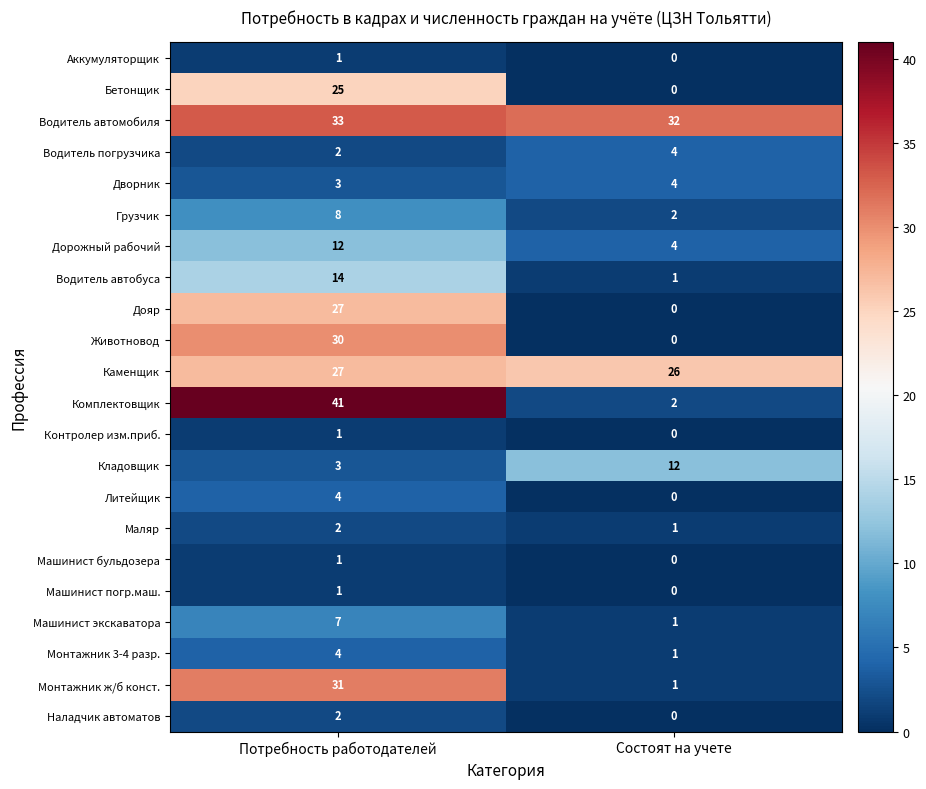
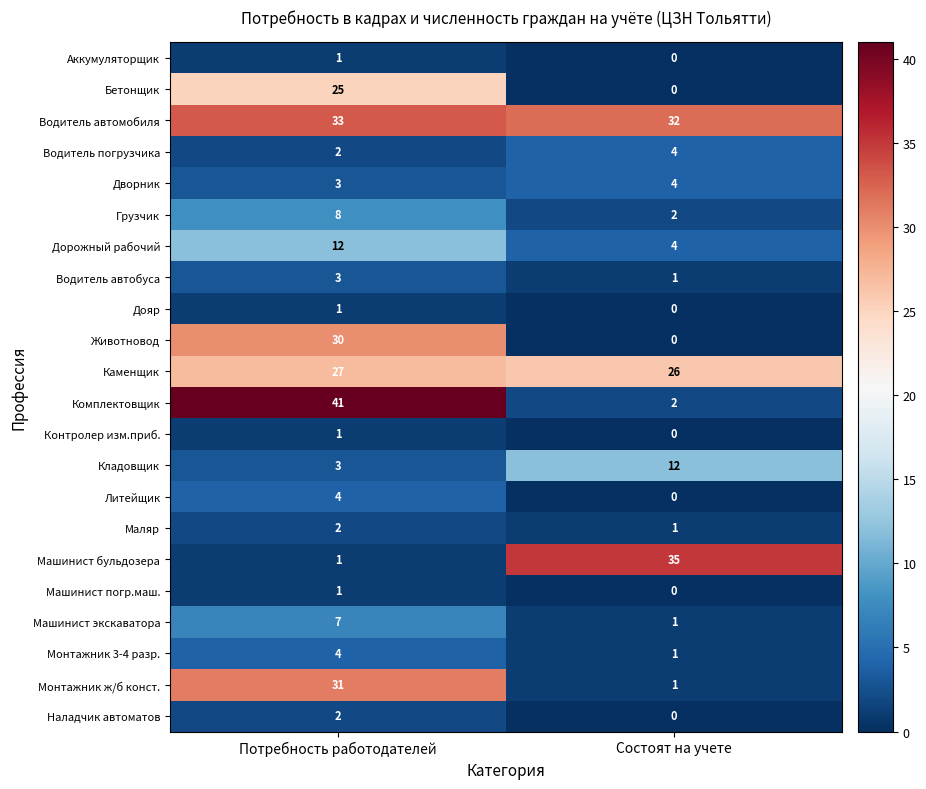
  {
    "Аккумуляторщик": {
      "Потребность работодателей": 1,
      "Состоят на учете": 0
    },
    "Бетонщик": {
      "Потребность работодателей": 25,
      "Состоят на учете": 0
    },
    "Водитель автомобиля": {
      "Потребность работодателей": 33,
      "Состоят на учете": 32
    },
    "Водитель погрузчика": {
      "Потребность работодателей": 2,
      "Состоят на учете": 4
    },
    "Дворник": {
      "Потребность работодателей": 3,
      "Состоят на учете": 4
    },
    "Грузчик": {
      "Потребность работодателей": 8,
      "Состоят на учете": 2
    },
    "Дорожный рабочий": {
      "Потребность работодателей": 12,
      "Состоят на учете": 4
    },
    "Водитель автобуса": {
-     "Потребность работодателей": 14,
+     "Потребность работодателей": 3,
      "Состоят на учете": 1
    },
    "Дояр": {
-     "Потребность работодателей": 27,
+     "Потребность работодателей": 1,
      "Состоят на учете": 0
    },
    "Животновод": {
      "Потребность работодателей": 30,
      "Состоят на учете": 0
    },
    "Каменщик": {
      "Потребность работодателей": 27,
      "Состоят на учете": 26
    },
    "Комплектовщик": {
      "Потребность работодателей": 41,
      "Состоят на учете": 2
    },
    "Контролер изм.приб.": {
      "Потребность работодателей": 1,
      "Состоят на учете": 0
    },
    "Кладовщик": {
      "Потребность работодателей": 3,
      "Состоят на учете": 12
    },
    "Литейщик": {
      "Потребность работодателей": 4,
      "Состоят на учете": 0
    },
    "Маляр": {
      "Потребность работодателей": 2,
      "Состоят на учете": 1
    },
    "Машинист бульдозера": {
      "Потребность работодателей": 1,
-     "Состоят на учете": 0
+     "Состоят на учете": 35
    },
    "Машинист погр.маш.": {
      "Потребность работодателей": 1,
      "Состоят на учете": 0
    },
    "Машинист экскаватора": {
      "Потребность работодателей": 7,
      "Состоят на учете": 1
    },
    "Монтажник 3-4 разр.": {
      "Потребность работодателей": 4,
      "Состоят на учете": 1
    },
    "Монтажник ж/б конст.": {
      "Потребность работодателей": 31,
      "Состоят на учете": 1
    },
    "Наладчик автоматов": {
      "Потребность работодателей": 2,
      "Состоят на учете": 0
    }
  }
